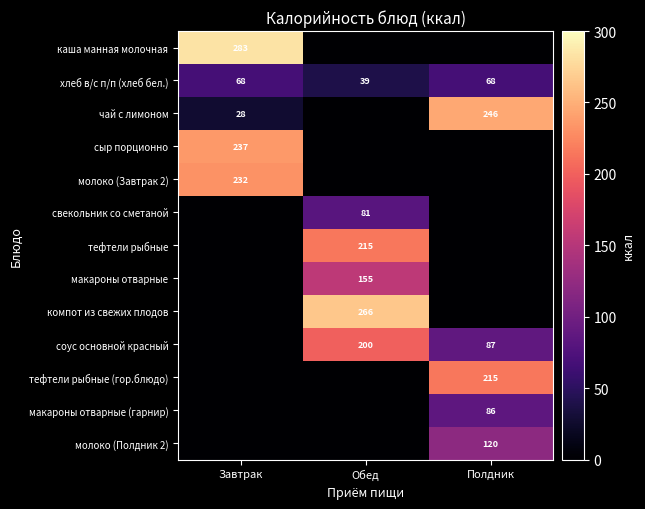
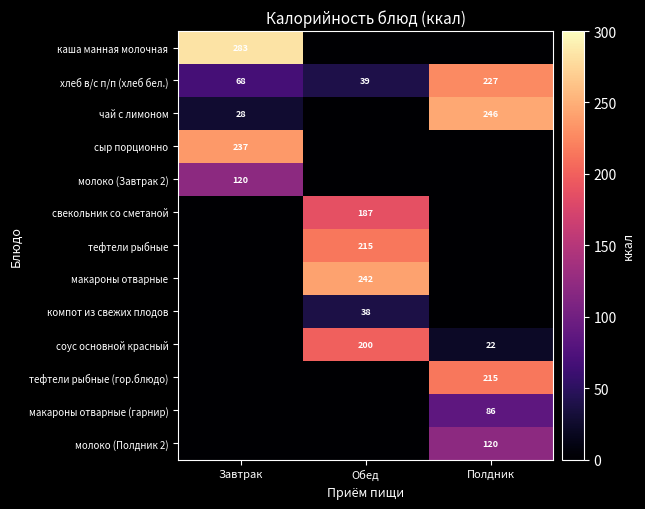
  {
    "каша манная молочная": {
      "Завтрак": 283
    },
    "хлеб в/с п/п (хлеб бел.)": {
      "Завтрак": 68,
      "Обед": 39,
-     "Полдник": 68
+     "Полдник": 227
    },
    "чай с лимоном": {
      "Завтрак": 28,
      "Полдник": 246
    },
    "сыр порционно": {
      "Завтрак": 237
    },
    "молоко (Завтрак 2)": {
-     "Завтрак": 232
+     "Завтрак": 120
    },
    "свекольник со сметаной": {
-     "Обед": 81
+     "Обед": 187
    },
    "тефтели рыбные": {
      "Обед": 215
    },
    "макароны отварные": {
-     "Обед": 155
+     "Обед": 242
    },
    "компот из свежих плодов": {
-     "Обед": 266
+     "Обед": 38
    },
    "соус основной красный": {
      "Обед": 200,
-     "Полдник": 87
+     "Полдник": 22
    },
    "тефтели рыбные (гор.блюдо)": {
      "Полдник": 215
    },
    "макароны отварные (гарнир)": {
      "Полдник": 86
    },
    "молоко (Полдник 2)": {
      "Полдник": 120
    }
  }
